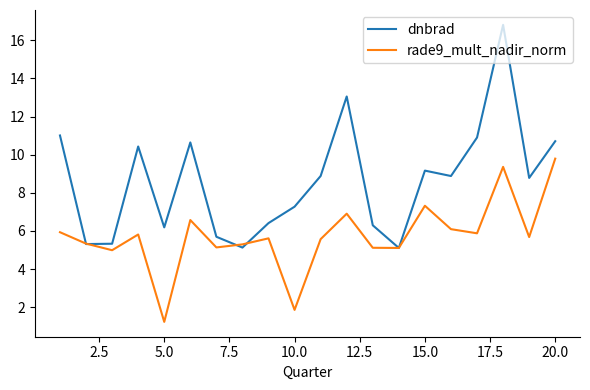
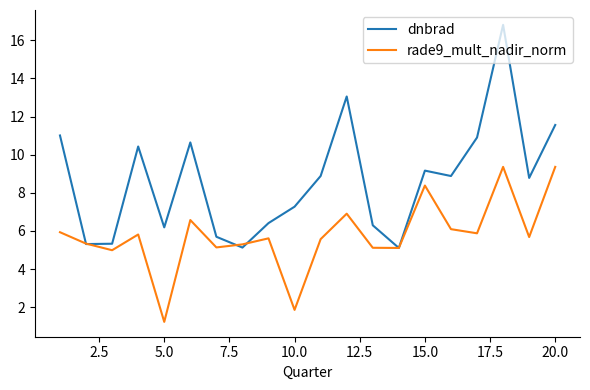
  {
    "dnbrad": {
      "5.0": 6.2,
      "10.0": 7.3,
      "15.0": 9.2,
-     "20.0": 10.7
+     "20.0": 11.6
    },
    "rade9_mult_nadir_norm": {
      "5.0": 1.2,
      "10.0": 1.9,
-     "15.0": 7.3,
-     "20.0": 9.8
+     "15.0": 8.4,
+     "20.0": 9.4
    }
  }
